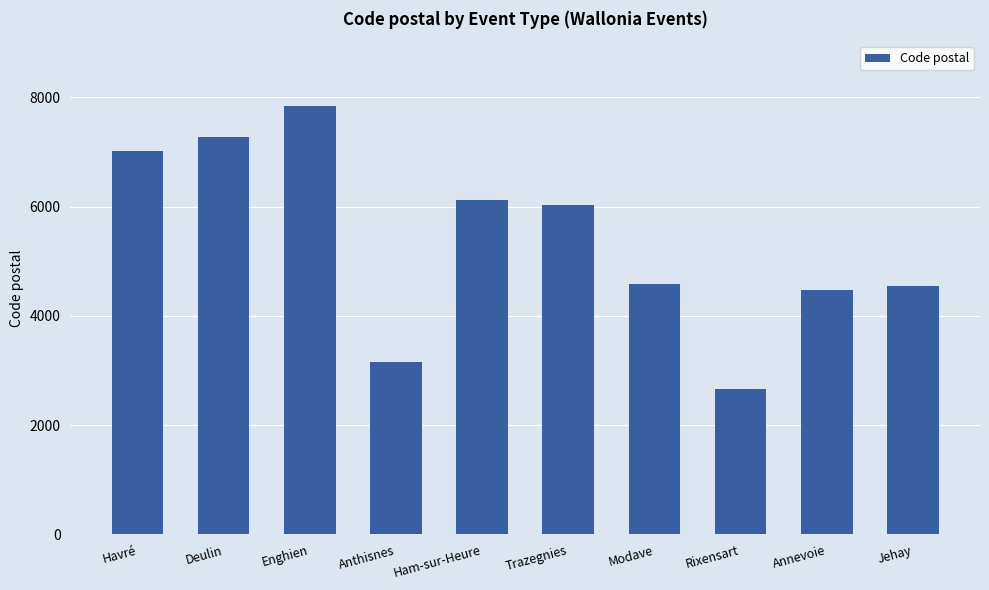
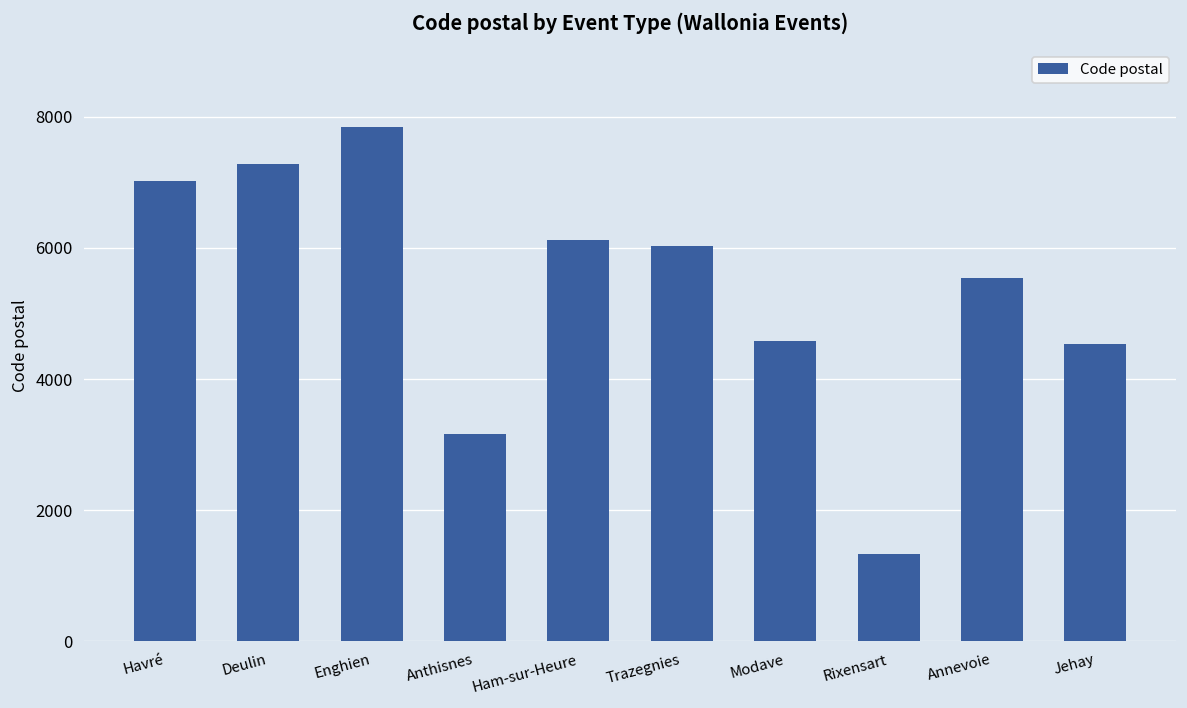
  {
    "Havré": 7000,
    "Deulin": 7300,
    "Enghien": 7900,
    "Anthisnes": 3200,
    "Ham-sur-Heure": 6100,
    "Trazegnies": 6000,
    "Modave": 4600,
-   "Rixensart": 2700,
-   "Annevoie": 4500,
+   "Rixensart": 1300,
+   "Annevoie": 5500,
    "Jehay": 4500
  }
